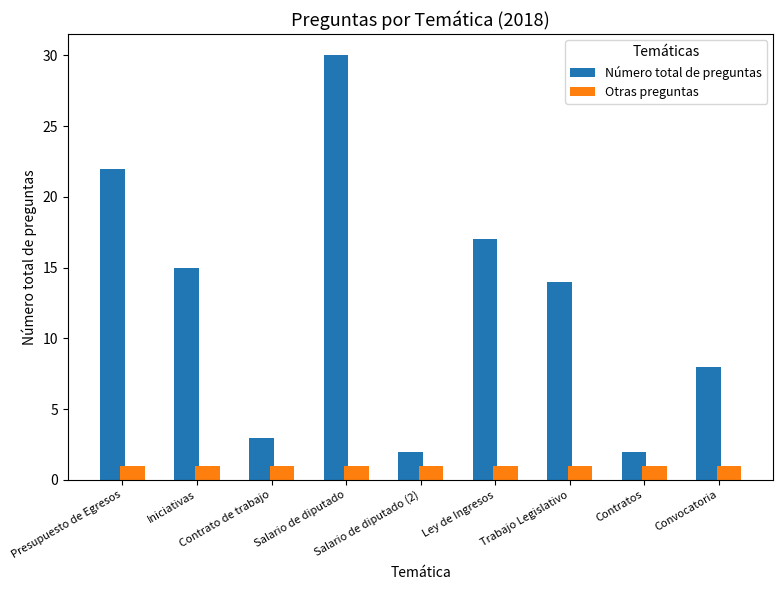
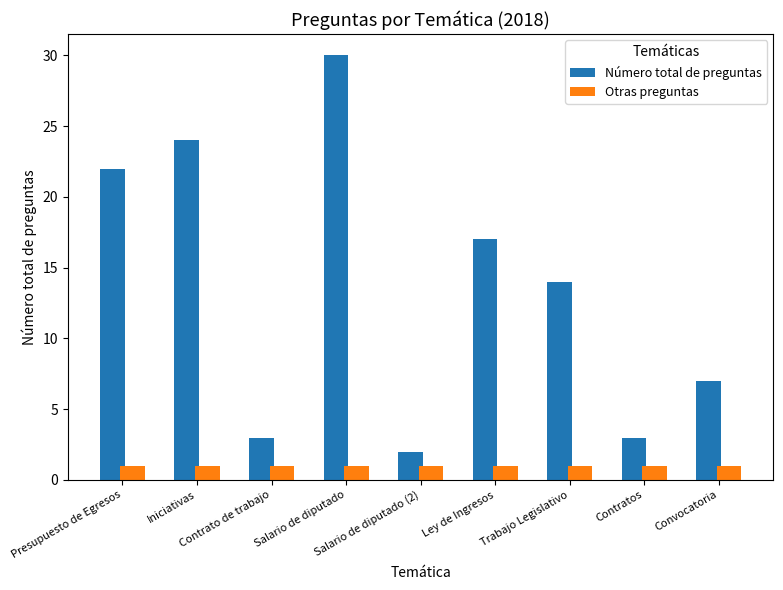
  {
    "Número total de preguntas": {
      "Presupuesto de Egresos": 22,
-     "Iniciativas": 15,
+     "Iniciativas": 24,
      "Contrato de trabajo": 3,
      "Salario de diputado": 30,
      "Salario de diputado (2)": 2,
      "Ley de Ingresos": 17,
      "Trabajo Legislativo": 14,
-     "Contratos": 2,
-     "Convocatoria": 8
+     "Contratos": 3,
+     "Convocatoria": 7
    },
    "Otras preguntas": {
      "Presupuesto de Egresos": 1,
      "Iniciativas": 1,
      "Contrato de trabajo": 1,
      "Salario de diputado": 1,
      "Salario de diputado (2)": 1,
      "Ley de Ingresos": 1,
      "Trabajo Legislativo": 1,
      "Contratos": 1,
      "Convocatoria": 1
    }
  }
